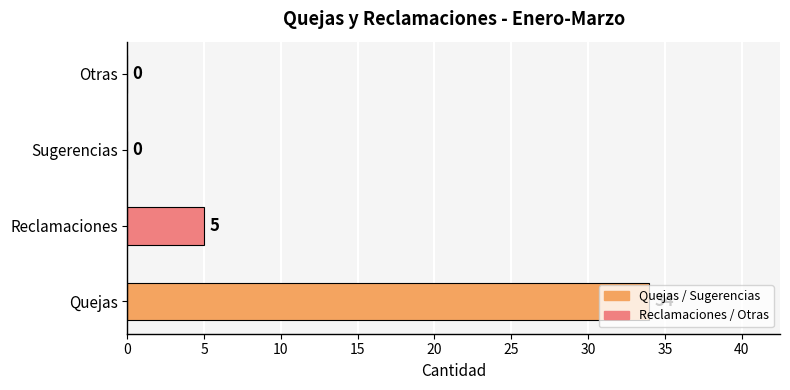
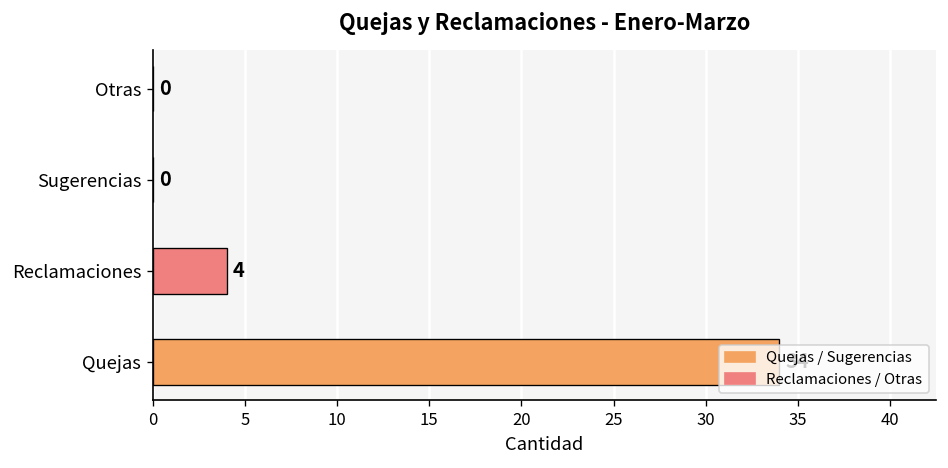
  {
    "Otras": 0,
    "Sugerencias": 0,
-   "Reclamaciones": 5
+   "Reclamaciones": 4
  }
